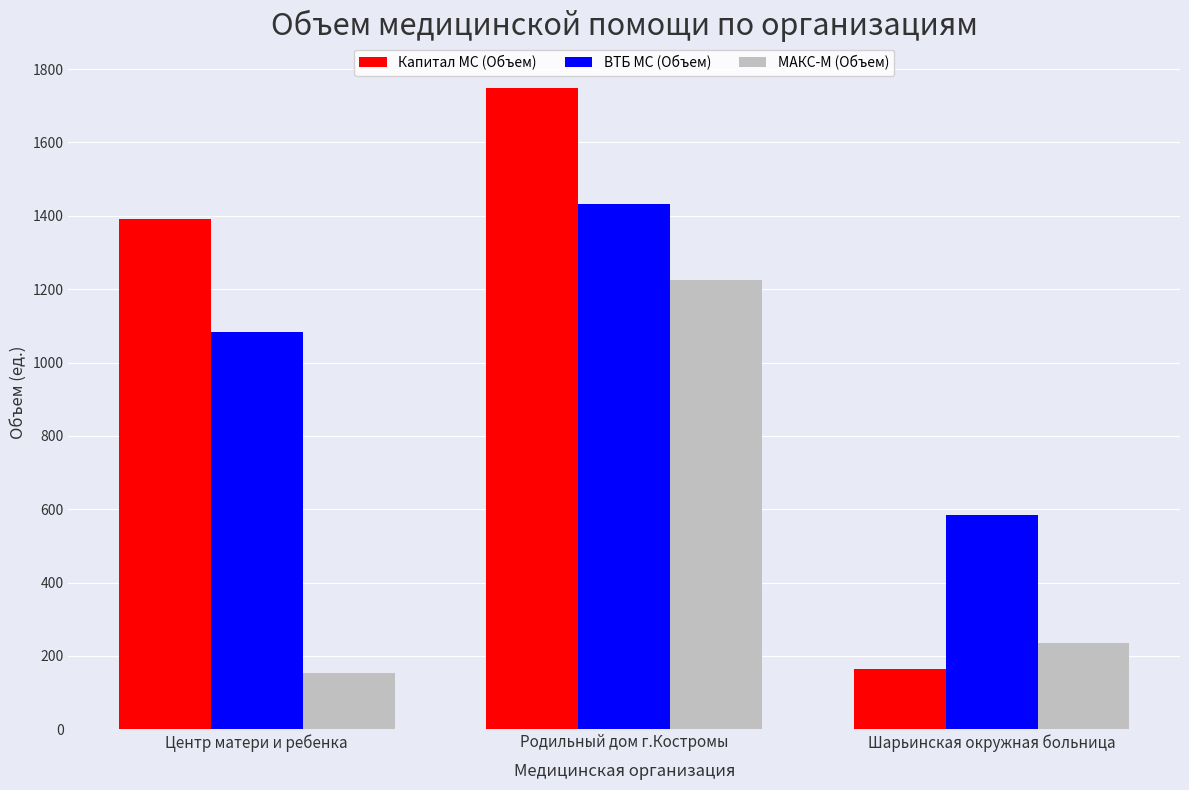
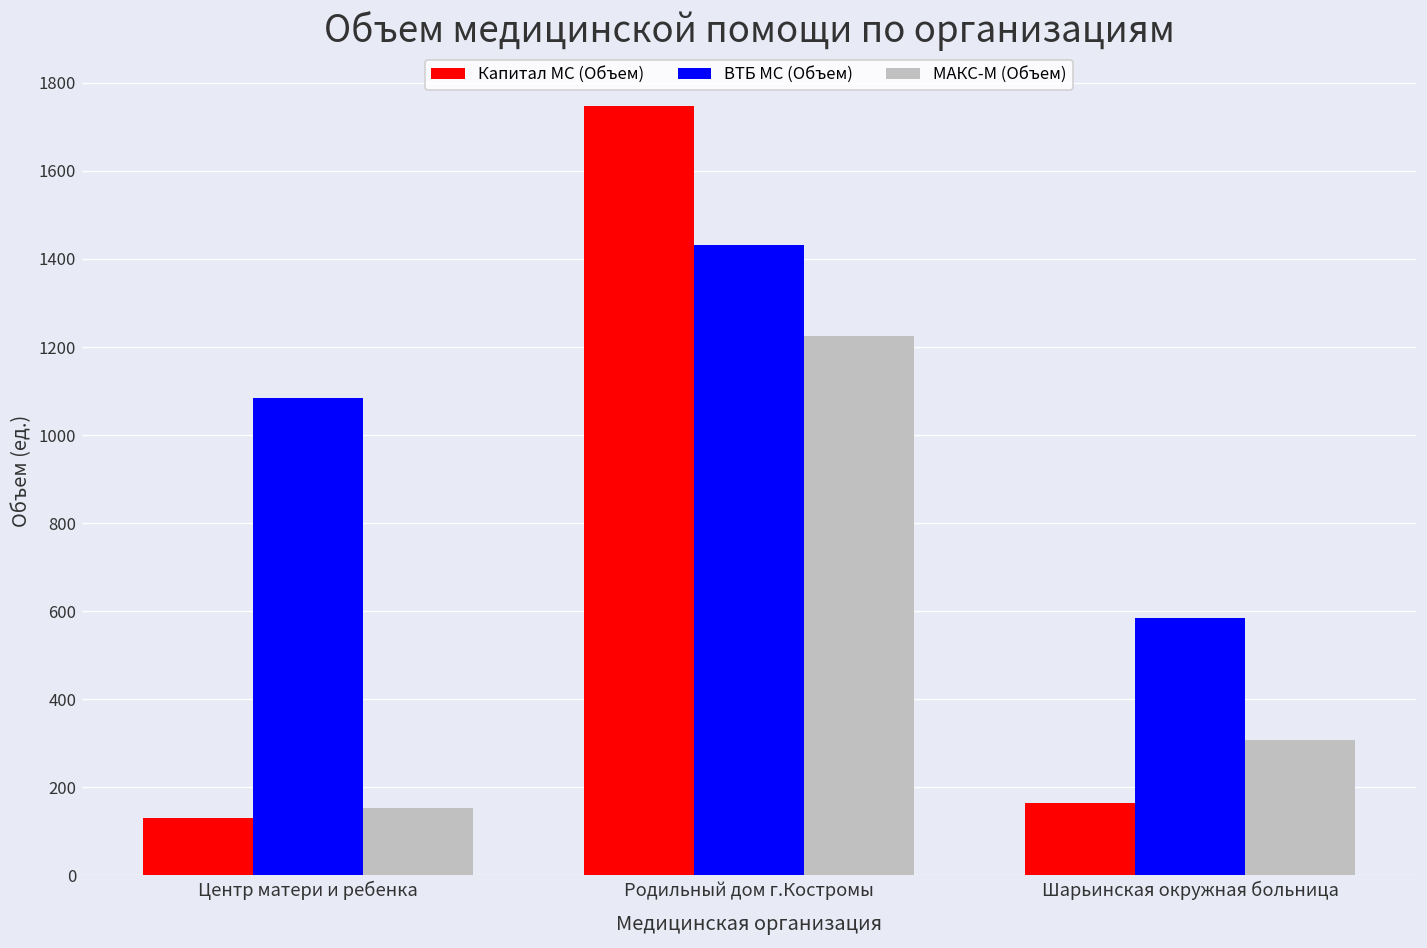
  {
    "Капитал МС (Объем)": {
-     "Центр матери и ребенка": 1390,
+     "Центр матери и ребенка": 130,
      "Родильный дом г.Костромы": 1750,
      "Шарьинская окружная больница": 160
    },
    "ВТБ МС (Объем)": {
      "Центр матери и ребенка": 1080,
      "Родильный дом г.Костромы": 1430,
      "Шарьинская окружная больница": 580
    },
    "МАКС-М (Объем)": {
      "Центр матери и ребенка": 150,
      "Родильный дом г.Костромы": 1220,
-     "Шарьинская окружная больница": 230
+     "Шарьинская окружная больница": 310
    }
  }
